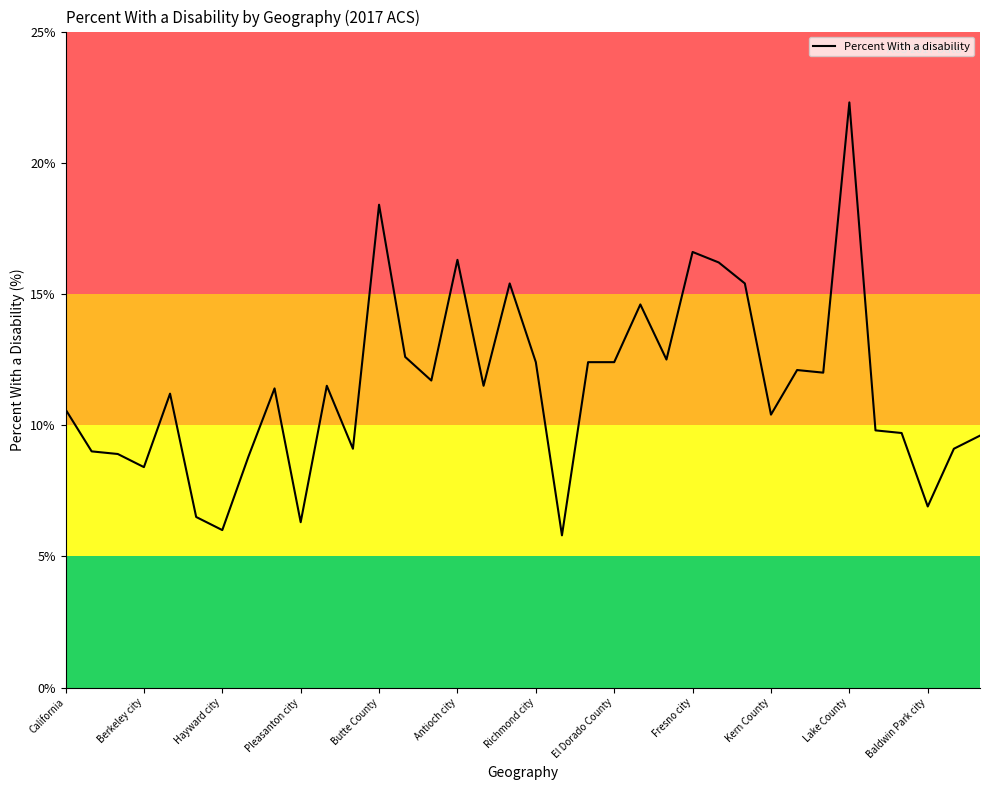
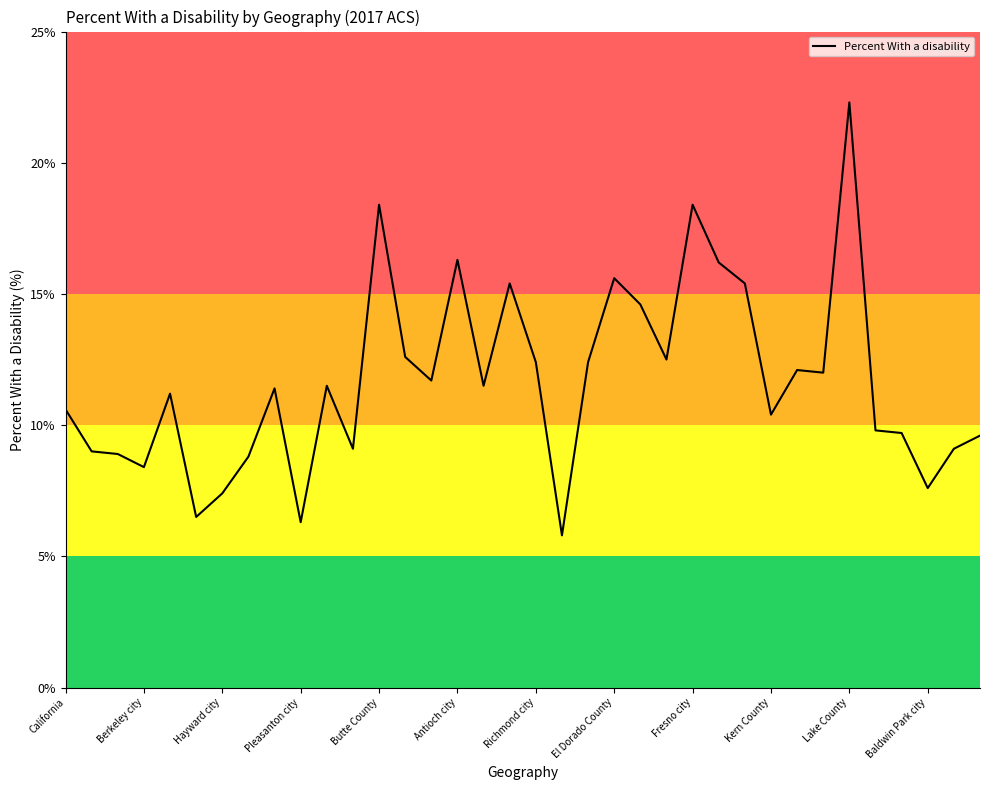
  {
    "California": "10.6%",
    "Berkeley city": "8.4%",
-   "Hayward city": "6.0%",
+   "Hayward city": "7.4%",
    "Pleasanton city": "6.3%",
    "Butte County": "18.4%",
    "Antioch city": "16.3%",
    "Richmond city": "12.4%",
-   "El Dorado County": "12.4%",
-   "Fresno city": "16.6%",
+   "El Dorado County": "15.6%",
+   "Fresno city": "18.4%",
    "Kern County": "10.4%",
    "Lake County": "22.3%",
-   "Baldwin Park city": "6.9%"
+   "Baldwin Park city": "7.6%"
  }
